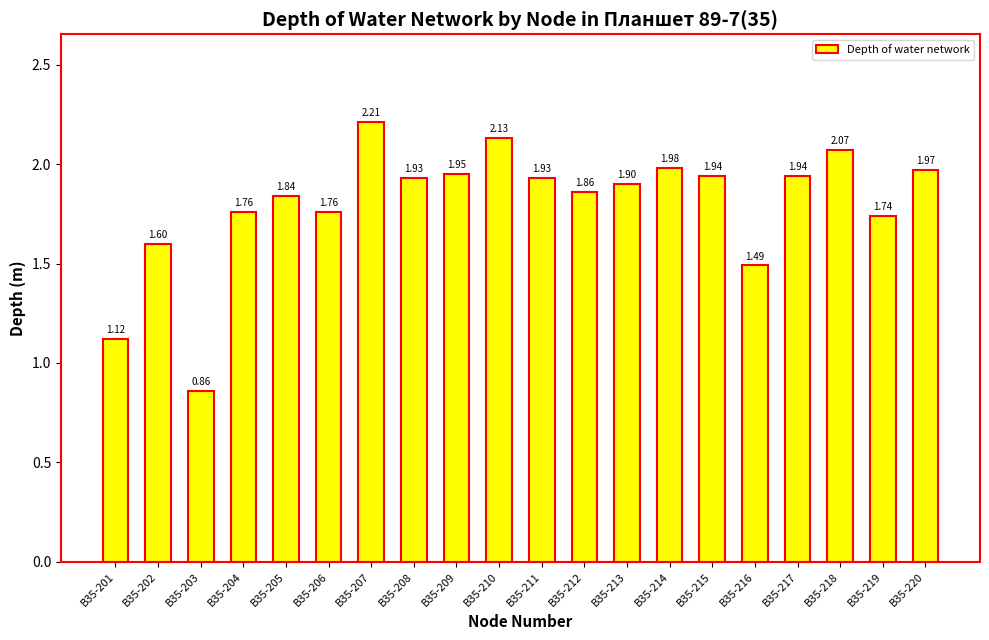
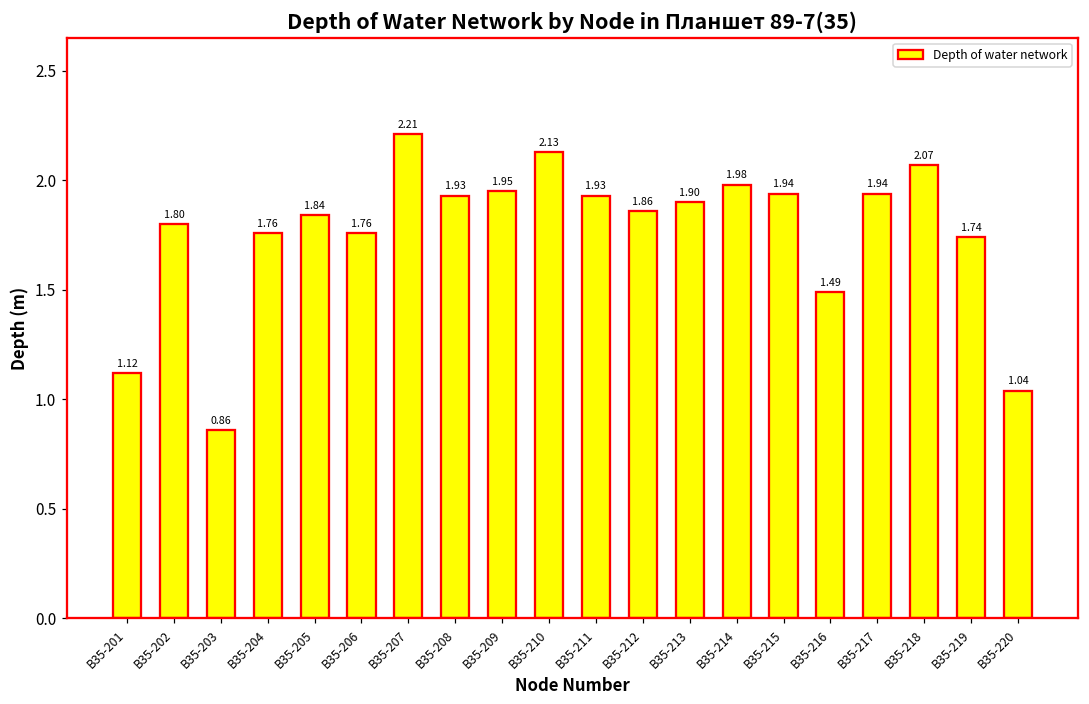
  {
    "В35-201": 1.12,
-   "В35-202": 1.60,
+   "В35-202": 1.80,
    "В35-203": 0.86,
    "В35-204": 1.76,
    "В35-205": 1.84,
    "В35-206": 1.76,
    "В35-207": 2.21,
    "В35-208": 1.93,
    "В35-209": 1.95,
    "В35-210": 2.13,
    "В35-211": 1.93,
    "В35-212": 1.86,
    "В35-213": 1.90,
    "В35-214": 1.98,
    "В35-215": 1.94,
    "В35-216": 1.49,
    "В35-217": 1.94,
    "В35-218": 2.07,
    "В35-219": 1.74,
-   "В35-220": 1.97
+   "В35-220": 1.04
  }
